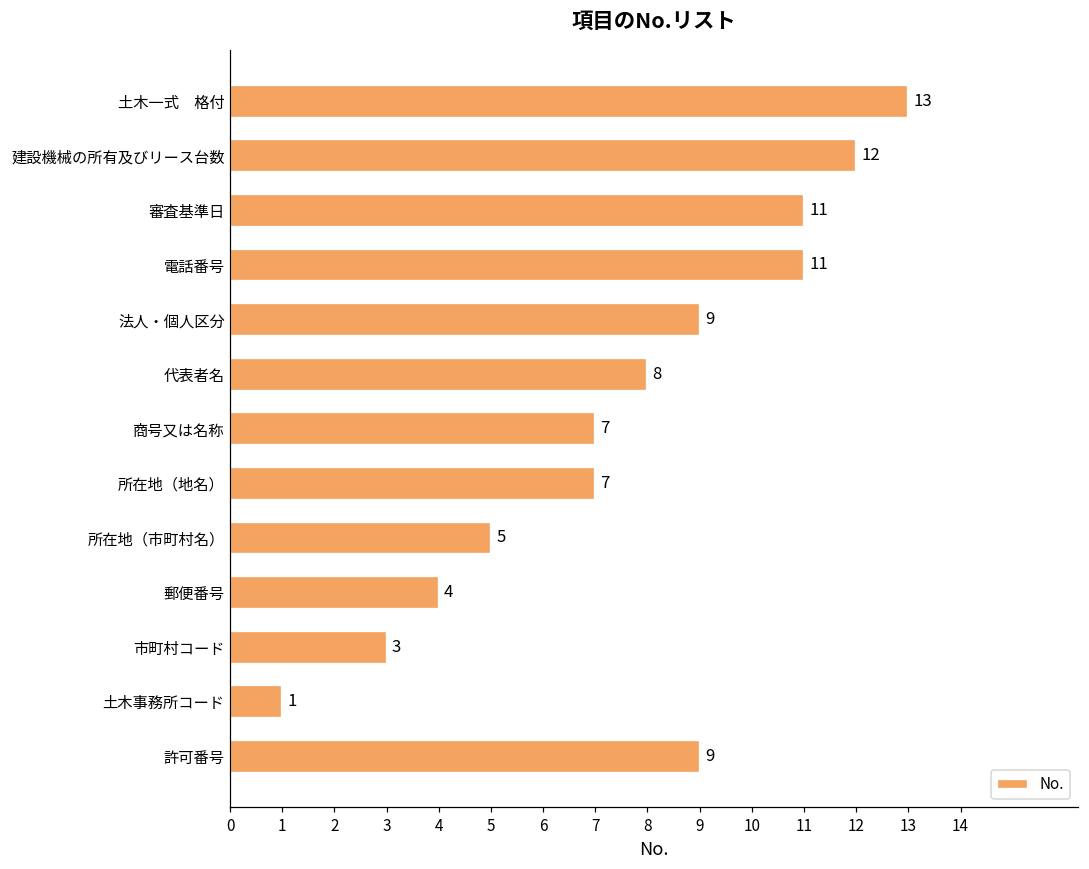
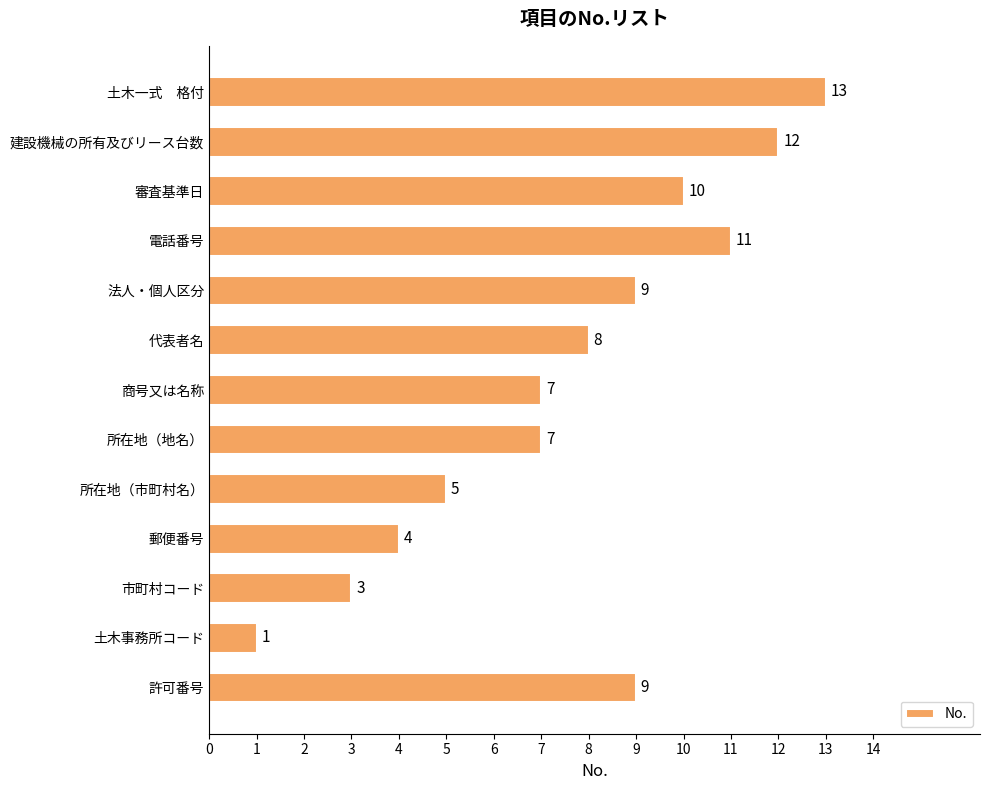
  {
    "土木一式 格付": 13,
    "建設機械の所有及びリース台数": 12,
-   "審査基準日": 11,
+   "審査基準日": 10,
    "電話番号": 11,
    "法人・個人区分": 9,
    "代表者名": 8,
    "商号又は名称": 7,
    "所在地（地名）": 7,
    "所在地（市町村名）": 5,
    "郵便番号": 4,
    "市町村コード": 3,
    "土木事務所コード": 1,
    "許可番号": 9
  }
